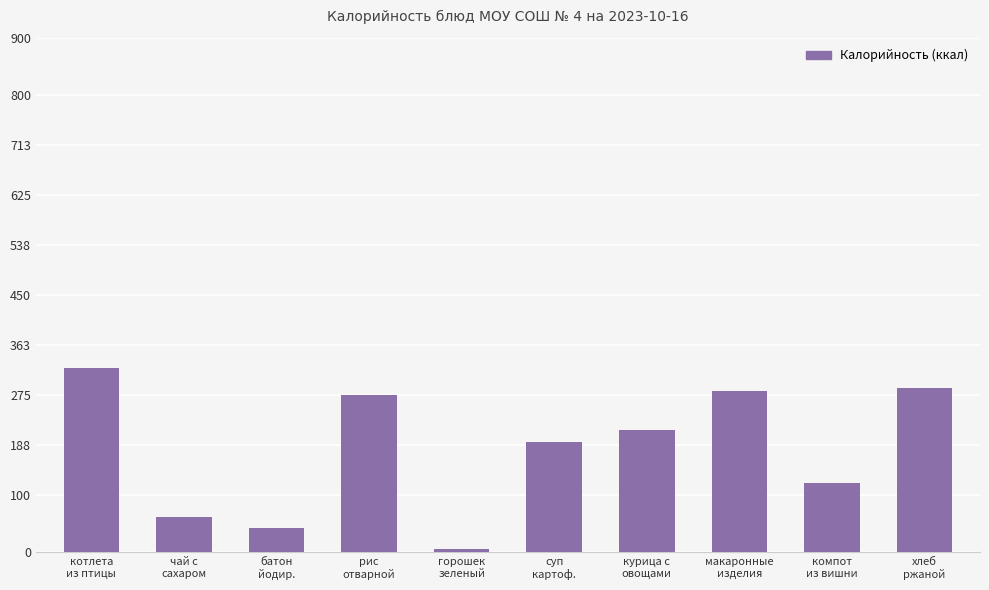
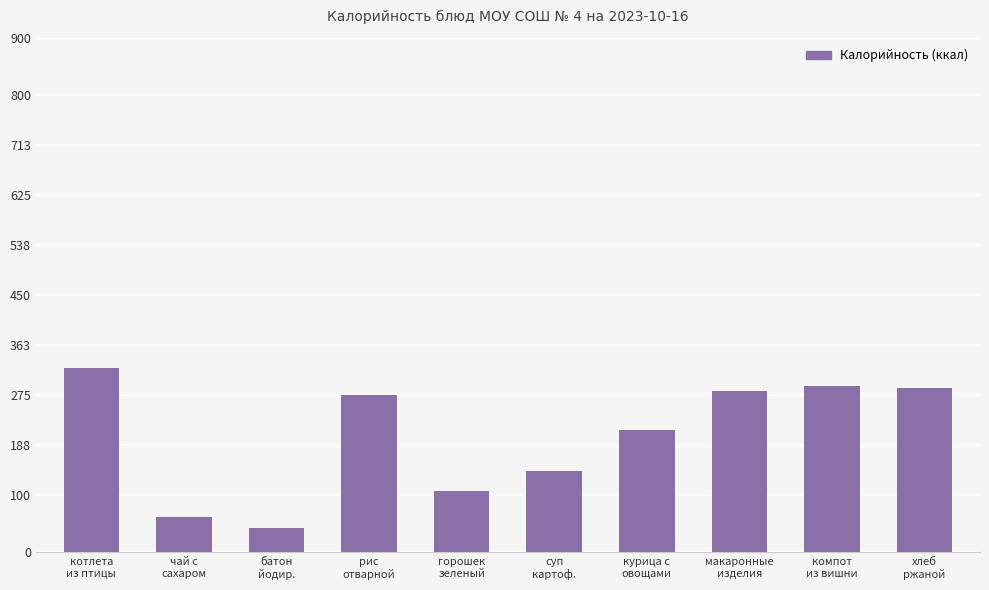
  {
    "котлета из птицы": 320,
    "чай с сахаром": 60,
    "батон йодир.": 40,
    "рис отварной": 280,
-   "горошек зеленый": 10,
-   "суп картоф.": 190,
+   "горошек зеленый": 110,
+   "суп картоф.": 140,
    "курица с овощами": 210,
    "макаронные изделия": 280,
-   "компот из вишни": 120,
+   "компот из вишни": 290,
    "хлеб ржаной": 290
  }
